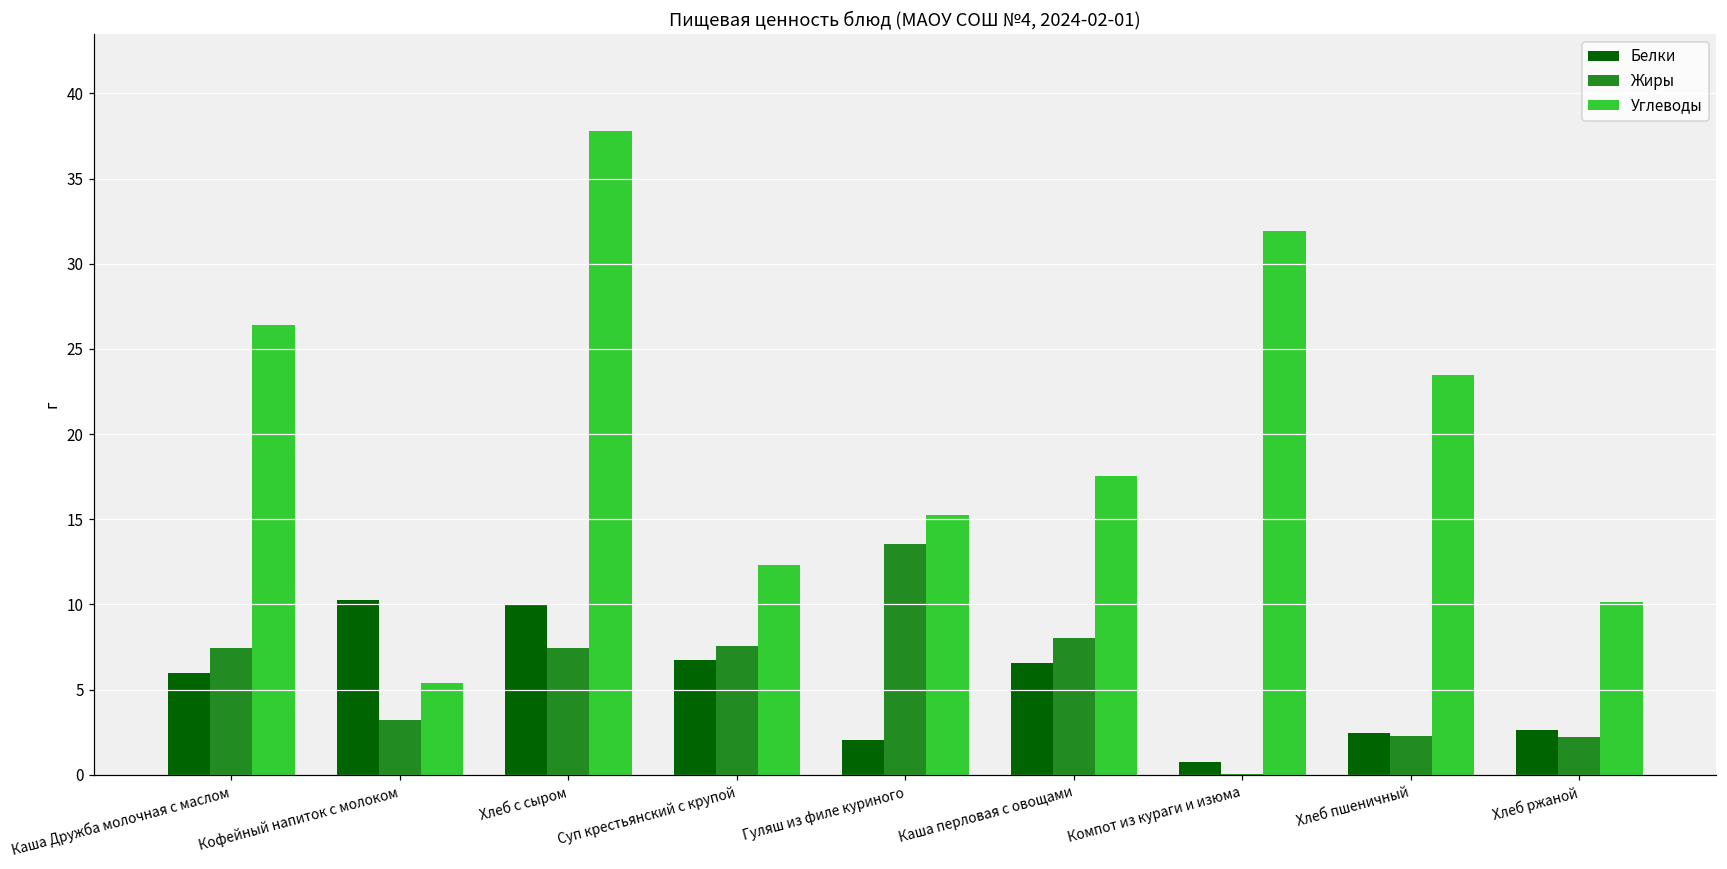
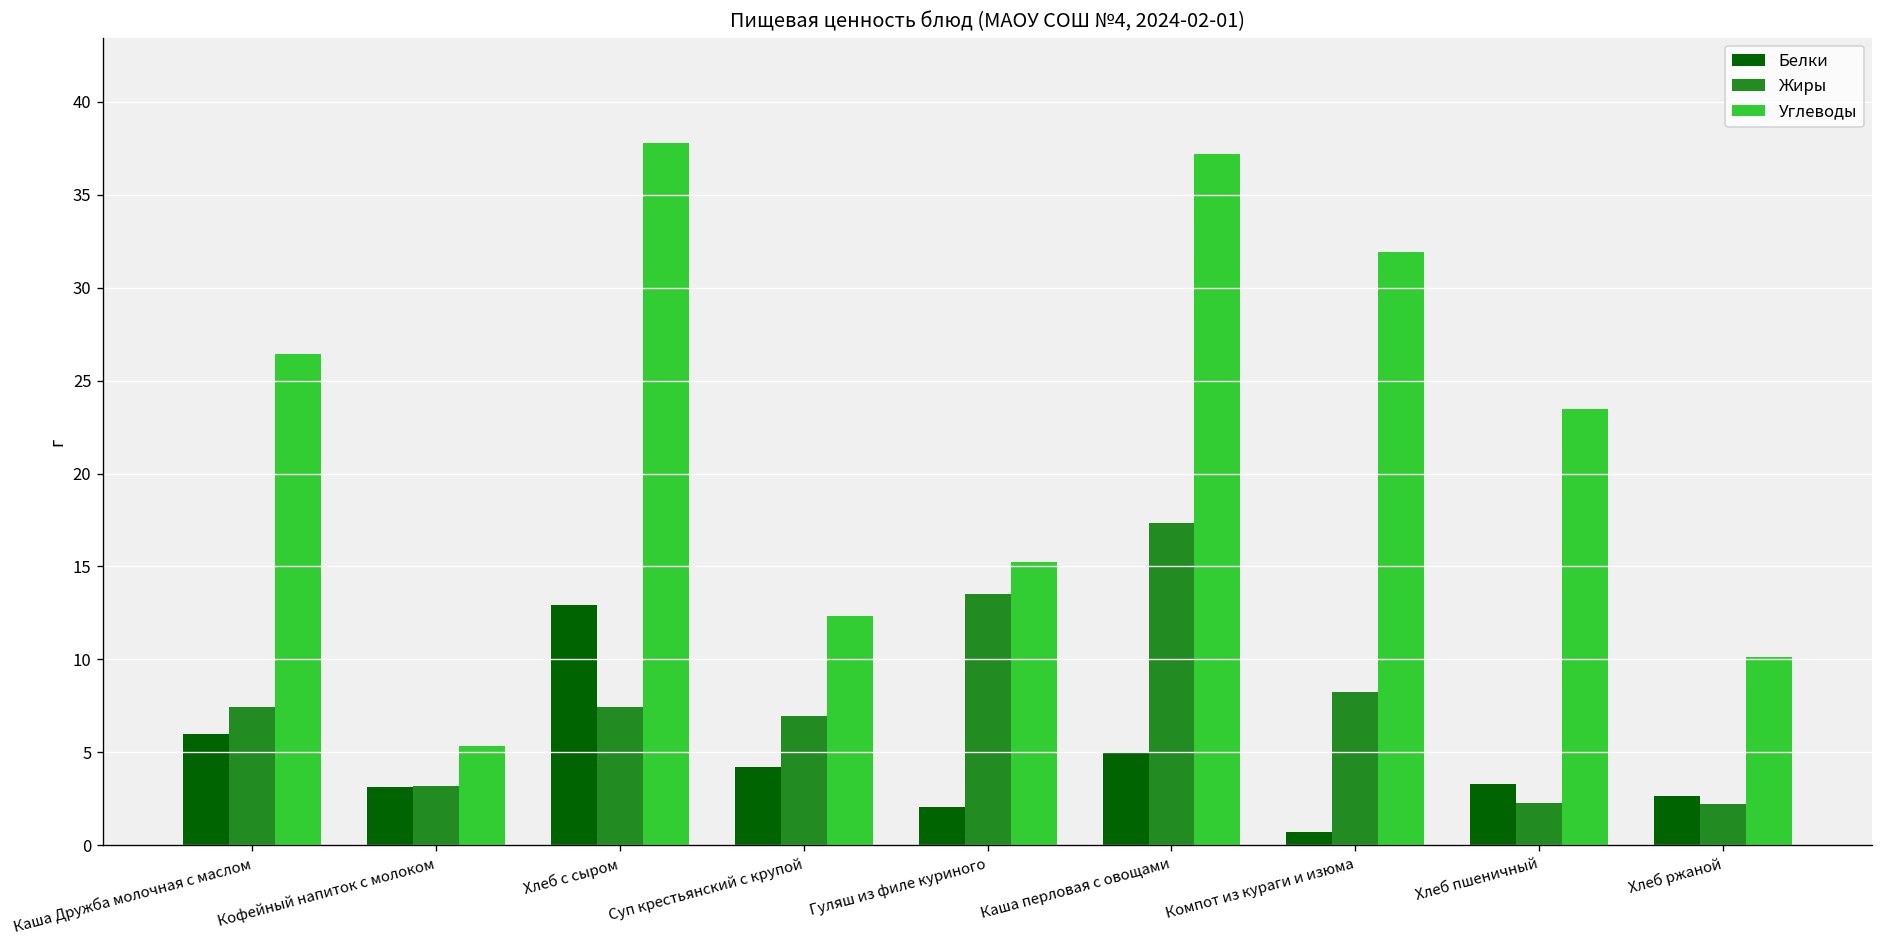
  {
    "Белки": {
      "Каша Дружба молочная с маслом": 6.0,
-     "Кофейный напиток с молоком": 10.2,
-     "Хлеб с сыром": 10.0,
-     "Суп крестьянский с крупой": 6.8,
+     "Кофейный напиток с молоком": 3.1,
+     "Хлеб с сыром": 12.9,
+     "Суп крестьянский с крупой": 4.2,
      "Гуляш из филе куриного": 2.1,
-     "Каша перловая с овощами": 6.6,
+     "Каша перловая с овощами": 5.0,
      "Компот из кураги и изюма": 0.7,
-     "Хлеб пшеничный": 2.5,
+     "Хлеб пшеничный": 3.3,
      "Хлеб ржаной": 2.6
    },
    "Жиры": {
      "Каша Дружба молочная с маслом": 7.4,
      "Кофейный напиток с молоком": 3.2,
      "Хлеб с сыром": 7.5,
-     "Суп крестьянский с крупой": 7.5,
+     "Суп крестьянский с крупой": 7.0,
      "Гуляш из филе куриного": 13.5,
-     "Каша перловая с овощами": 8.0,
-     "Компот из кураги и изюма": 0.0,
+     "Каша перловая с овощами": 17.3,
+     "Компот из кураги и изюма": 8.2,
      "Хлеб пшеничный": 2.3,
      "Хлеб ржаной": 2.2
    },
    "Углеводы": {
      "Каша Дружба молочная с маслом": 26.4,
      "Кофейный напиток с молоком": 5.4,
      "Хлеб с сыром": 37.8,
      "Суп крестьянский с крупой": 12.3,
      "Гуляш из филе куриного": 15.3,
-     "Каша перловая с овощами": 17.5,
+     "Каша перловая с овощами": 37.2,
      "Компот из кураги и изюма": 31.9,
      "Хлеб пшеничный": 23.5,
      "Хлеб ржаной": 10.2
    }
  }
